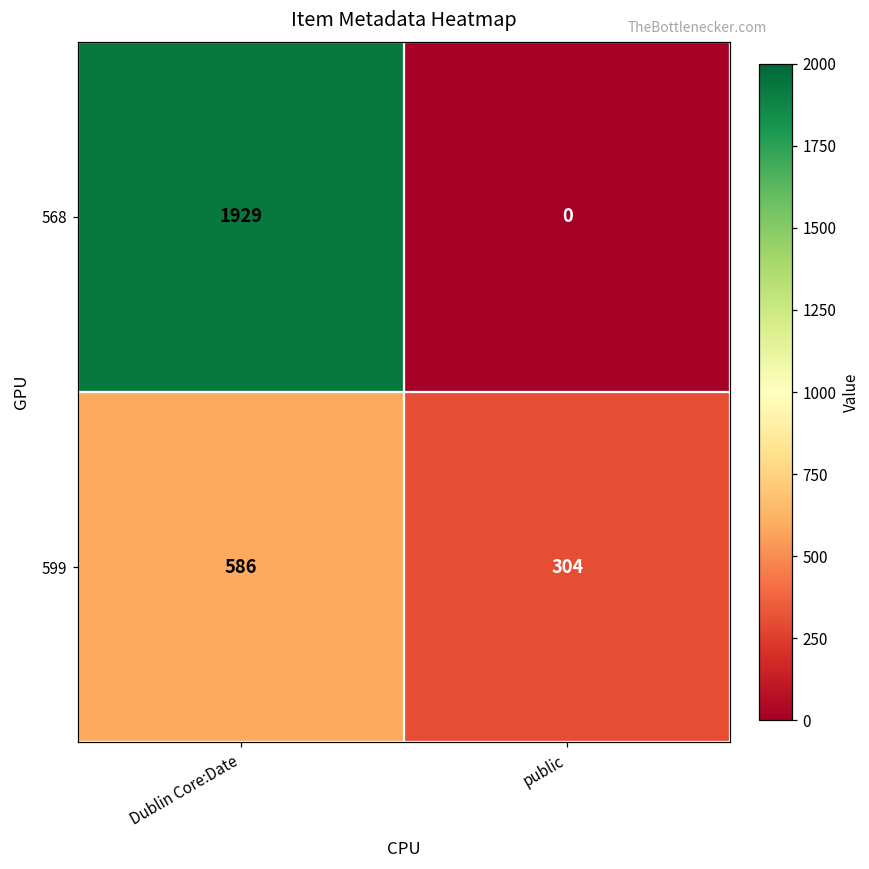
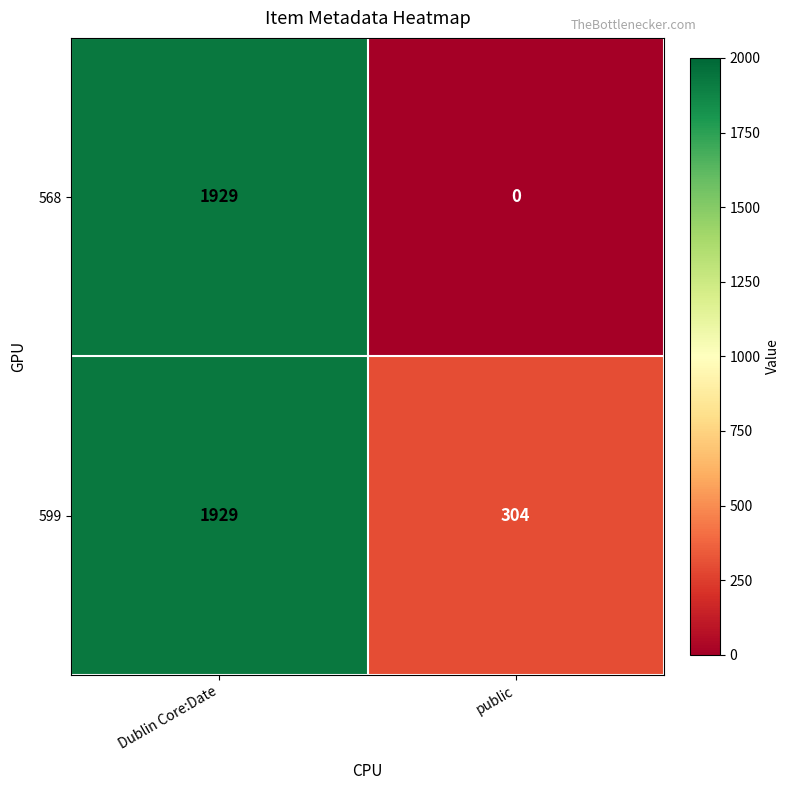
  {
    "568": {
      "Dublin Core:Date": 1929,
      "public": 0
    },
    "599": {
-     "Dublin Core:Date": 586,
+     "Dublin Core:Date": 1929,
      "public": 304
    }
  }
